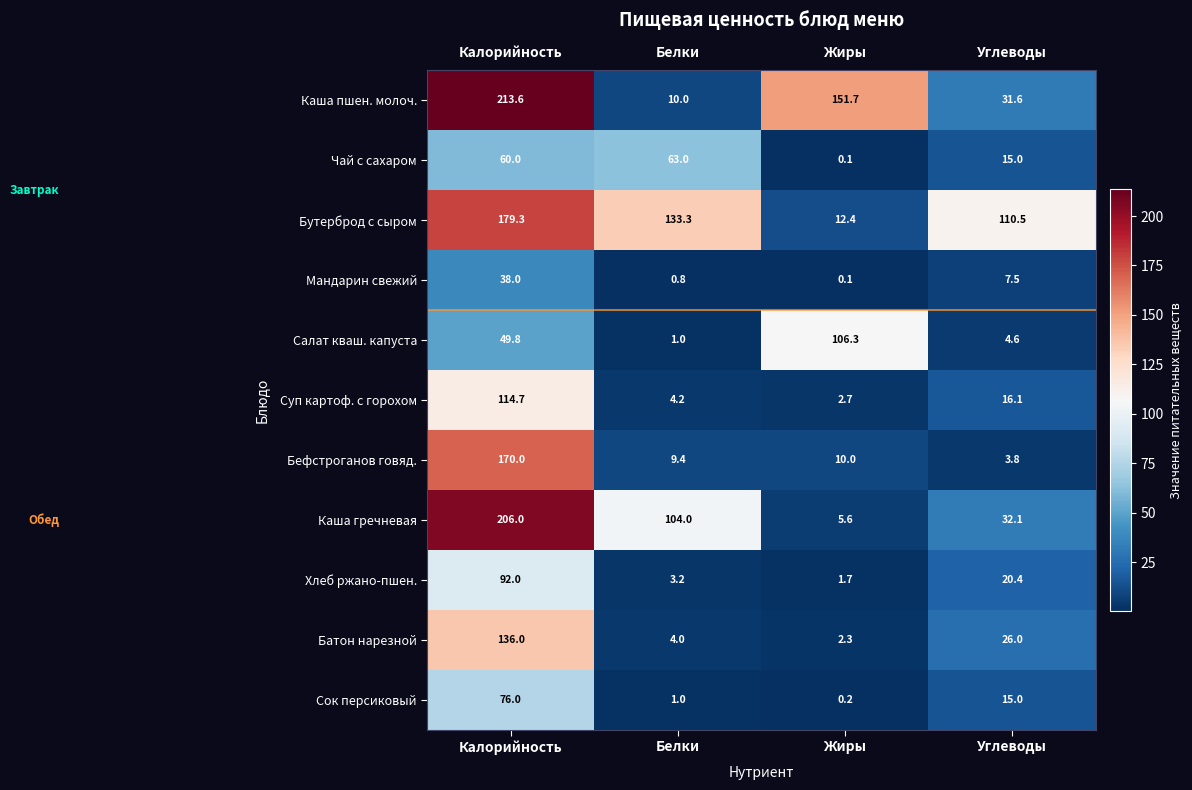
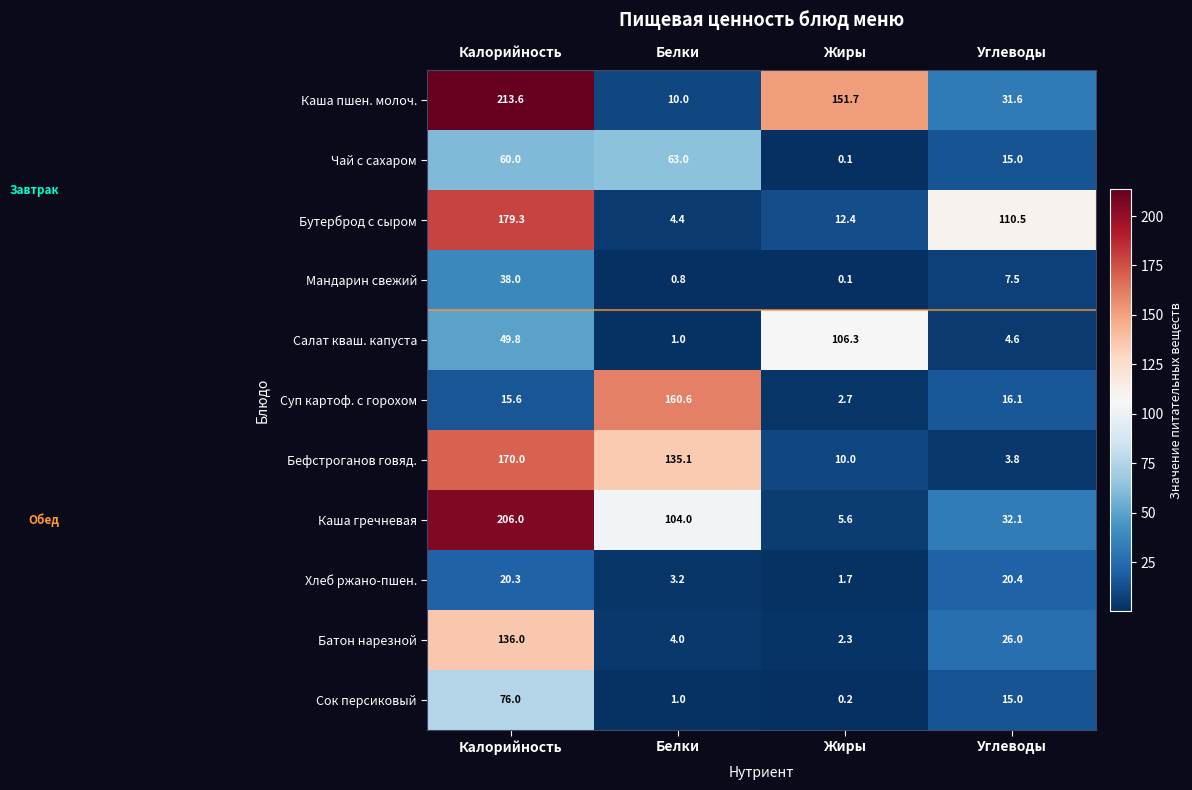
  {
    "Каша пшен. молоч.": {
      "Калорийность": 213.6,
      "Белки": 10.0,
      "Жиры": 151.7,
      "Углеводы": 31.6
    },
    "Чай с сахаром": {
      "Калорийность": 60.0,
      "Белки": 63.0,
      "Жиры": 0.1,
      "Углеводы": 15.0
    },
    "Бутерброд с сыром": {
      "Калорийность": 179.3,
-     "Белки": 133.3,
+     "Белки": 4.4,
      "Жиры": 12.4,
      "Углеводы": 110.5
    },
    "Мандарин свежий": {
      "Калорийность": 38.0,
      "Белки": 0.8,
      "Жиры": 0.1,
      "Углеводы": 7.5
    },
    "Салат кваш. капуста": {
      "Калорийность": 49.8,
      "Белки": 1.0,
      "Жиры": 106.3,
      "Углеводы": 4.6
    },
    "Суп картоф. с горохом": {
-     "Калорийность": 114.7,
-     "Белки": 4.2,
+     "Калорийность": 15.6,
+     "Белки": 160.6,
      "Жиры": 2.7,
      "Углеводы": 16.1
    },
    "Бефстроганов говяд.": {
      "Калорийность": 170.0,
-     "Белки": 9.4,
+     "Белки": 135.1,
      "Жиры": 10.0,
      "Углеводы": 3.8
    },
    "Каша гречневая": {
      "Калорийность": 206.0,
      "Белки": 104.0,
      "Жиры": 5.6,
      "Углеводы": 32.1
    },
    "Хлеб ржано-пшен.": {
-     "Калорийность": 92.0,
+     "Калорийность": 20.3,
      "Белки": 3.2,
      "Жиры": 1.7,
      "Углеводы": 20.4
    },
    "Батон нарезной": {
      "Калорийность": 136.0,
      "Белки": 4.0,
      "Жиры": 2.3,
      "Углеводы": 26.0
    },
    "Сок персиковый": {
      "Калорийность": 76.0,
      "Белки": 1.0,
      "Жиры": 0.2,
      "Углеводы": 15.0
    }
  }
